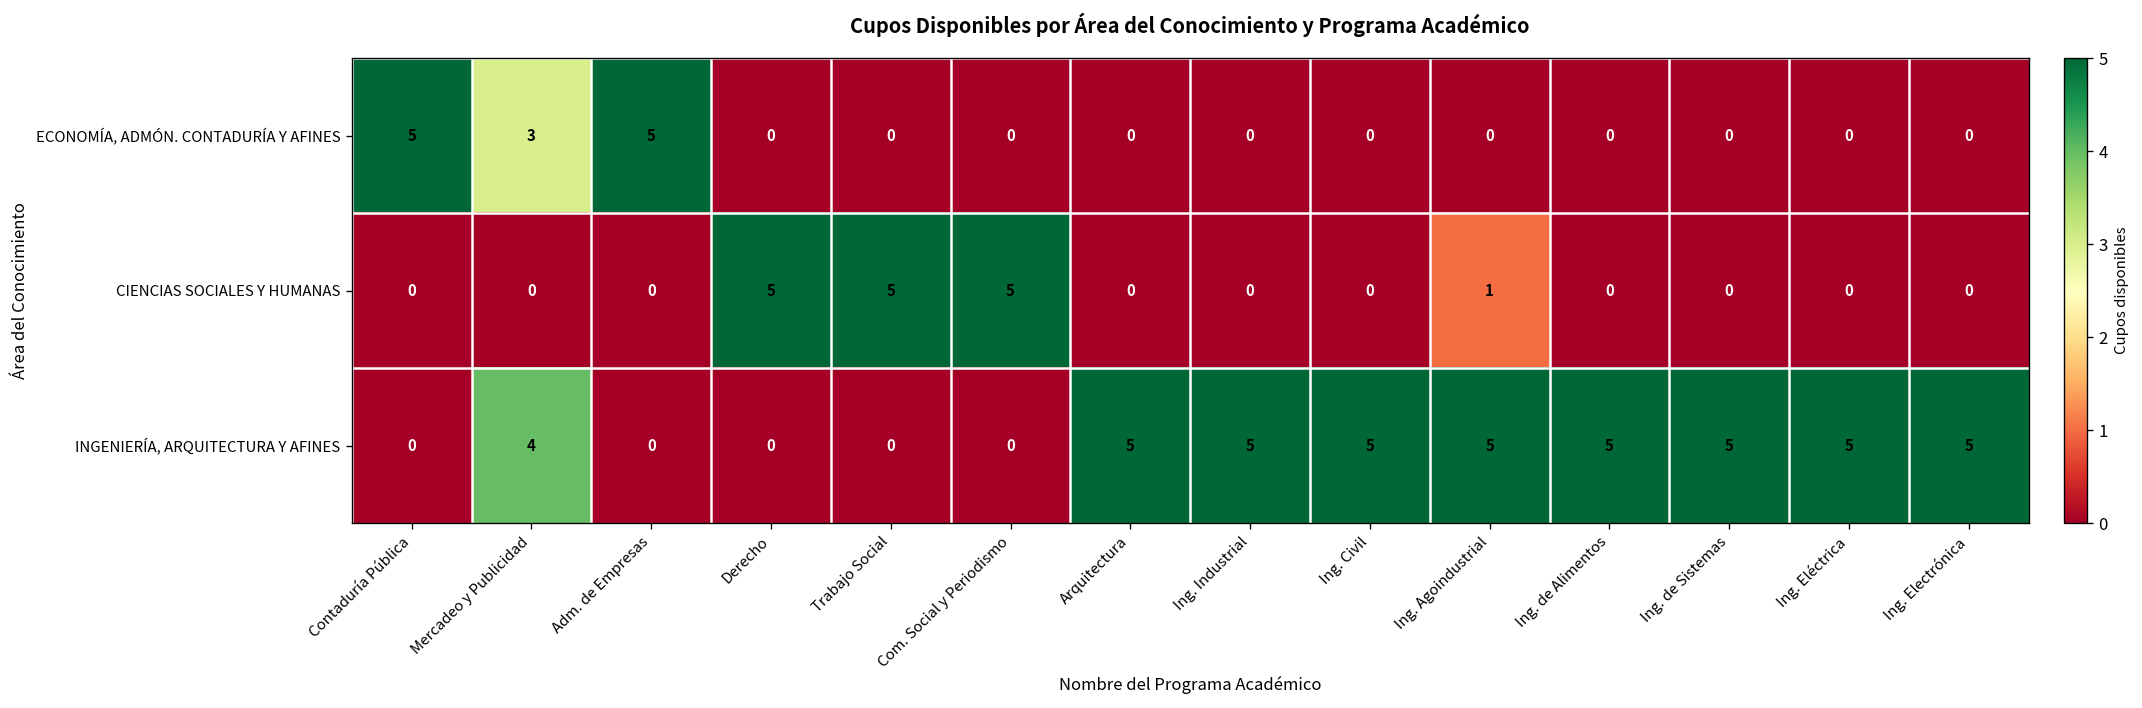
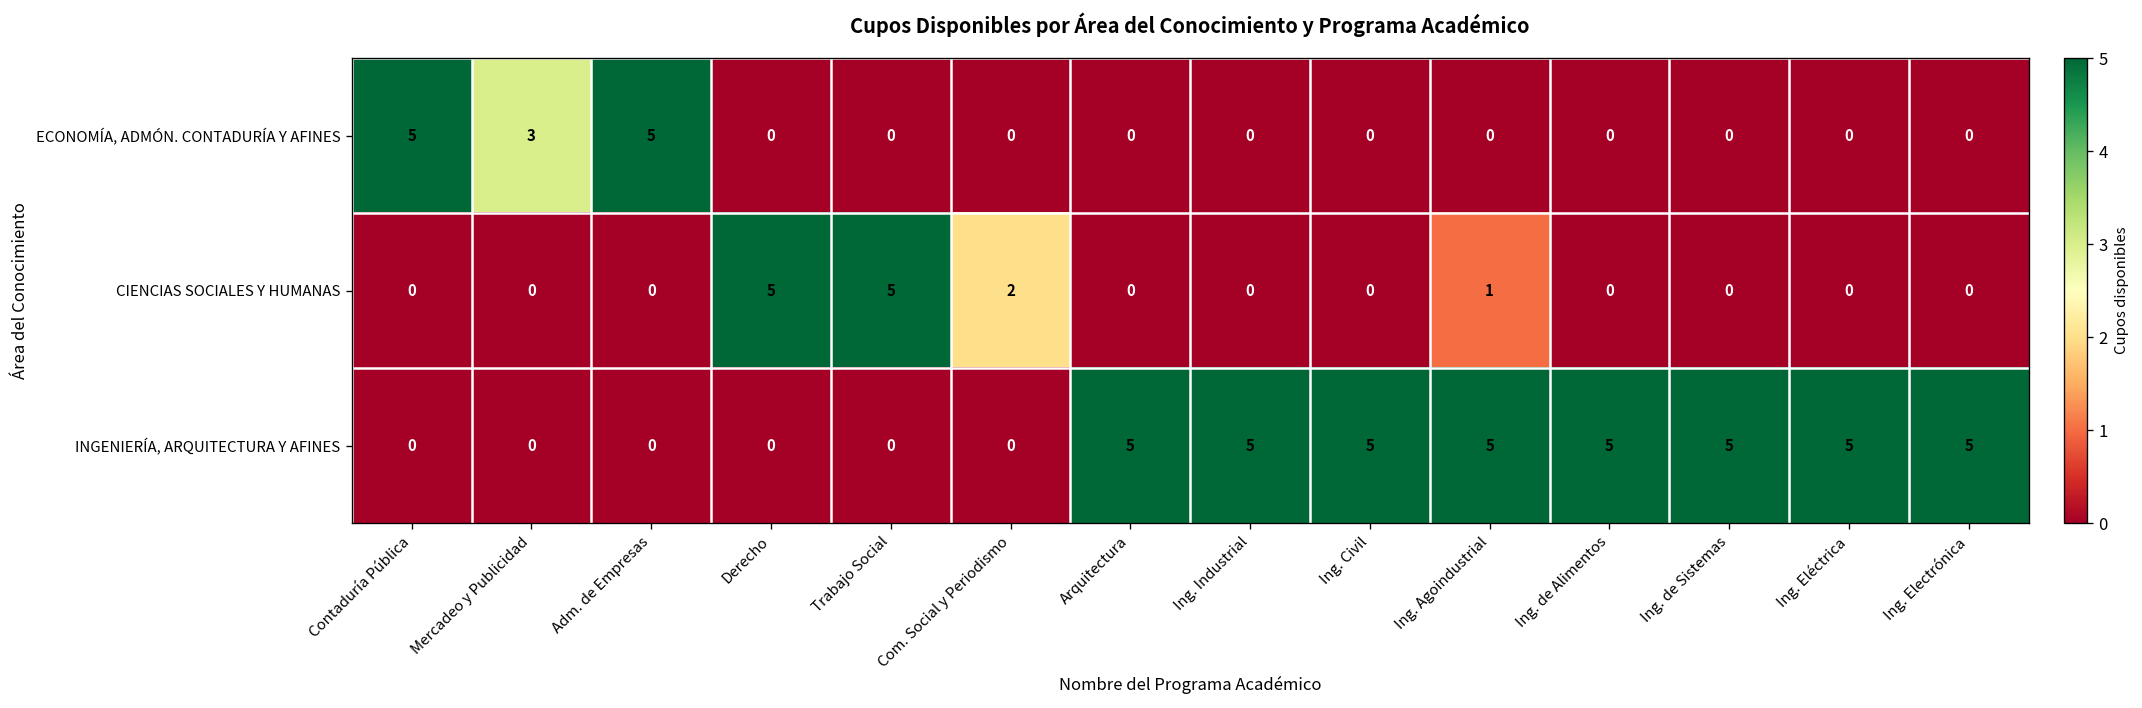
  {
    "ECONOMÍA, ADMÓN. CONTADURÍA Y AFINES": {
      "Contaduría Pública": 5,
      "Mercadeo y Publicidad": 3,
      "Adm. de Empresas": 5,
      "Derecho": 0,
      "Trabajo Social": 0,
      "Com. Social y Periodismo": 0,
      "Arquitectura": 0,
      "Ing. Industrial": 0,
      "Ing. Civil": 0,
      "Ing. Agoindustrial": 0,
      "Ing. de Alimentos": 0,
      "Ing. de Sistemas": 0,
      "Ing. Eléctrica": 0,
      "Ing. Electrónica": 0
    },
    "CIENCIAS SOCIALES Y HUMANAS": {
      "Contaduría Pública": 0,
      "Mercadeo y Publicidad": 0,
      "Adm. de Empresas": 0,
      "Derecho": 5,
      "Trabajo Social": 5,
-     "Com. Social y Periodismo": 5,
+     "Com. Social y Periodismo": 2,
      "Arquitectura": 0,
      "Ing. Industrial": 0,
      "Ing. Civil": 0,
      "Ing. Agoindustrial": 1,
      "Ing. de Alimentos": 0,
      "Ing. de Sistemas": 0,
      "Ing. Eléctrica": 0,
      "Ing. Electrónica": 0
    },
    "INGENIERÍA, ARQUITECTURA Y AFINES": {
      "Contaduría Pública": 0,
-     "Mercadeo y Publicidad": 4,
+     "Mercadeo y Publicidad": 0,
      "Adm. de Empresas": 0,
      "Derecho": 0,
      "Trabajo Social": 0,
      "Com. Social y Periodismo": 0,
      "Arquitectura": 5,
      "Ing. Industrial": 5,
      "Ing. Civil": 5,
      "Ing. Agoindustrial": 5,
      "Ing. de Alimentos": 5,
      "Ing. de Sistemas": 5,
      "Ing. Eléctrica": 5,
      "Ing. Electrónica": 5
    }
  }
